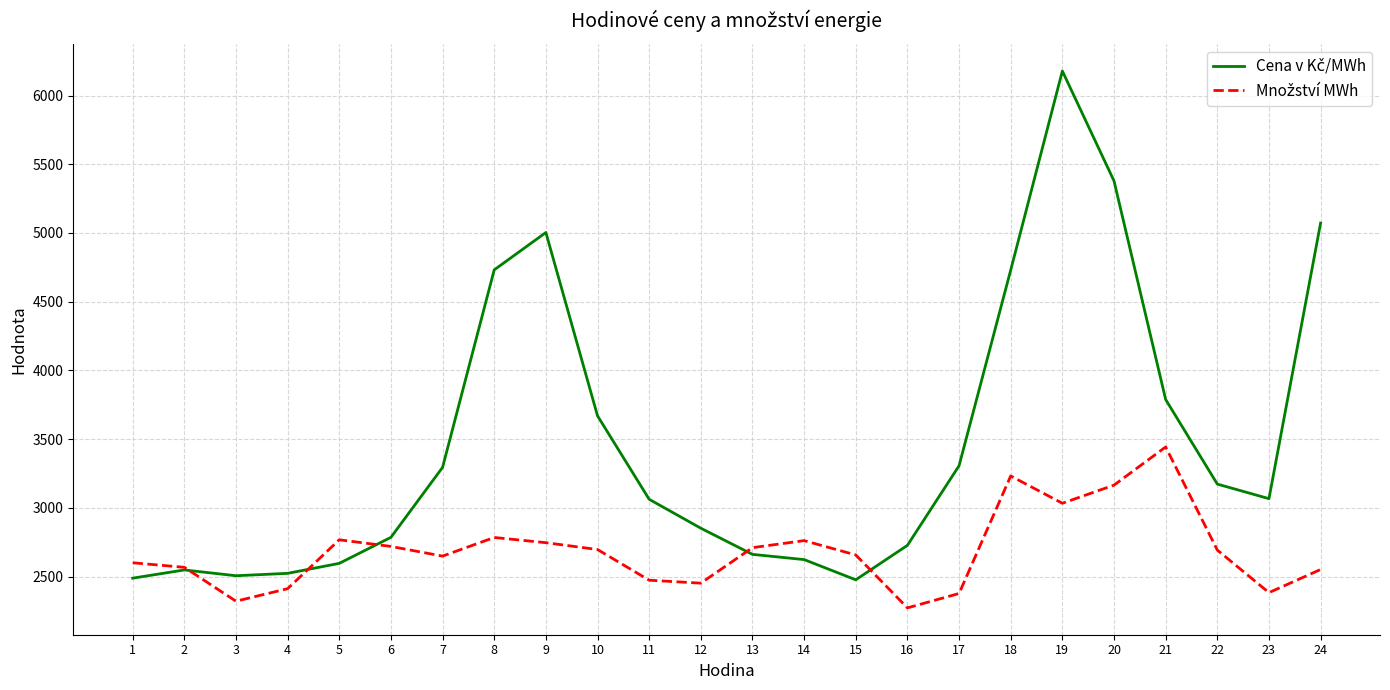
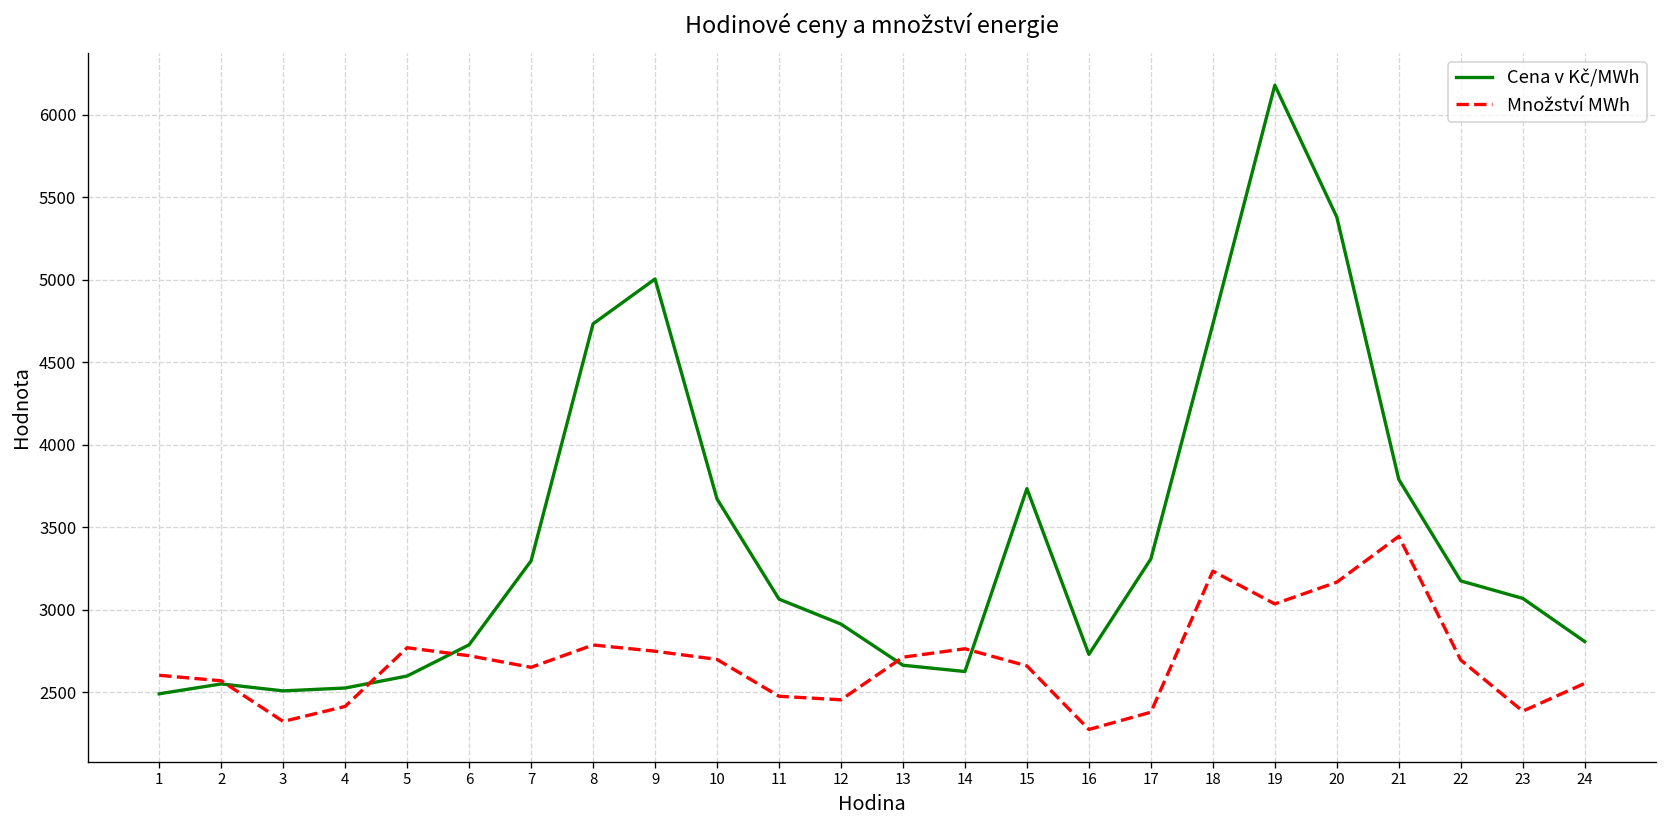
  {
    "Cena v Kč/MWh": {
      "1": 2490,
      "2": 2550,
      "3": 2510,
      "4": 2520,
      "5": 2600,
      "6": 2790,
      "7": 3300,
      "8": 4730,
      "9": 5000,
      "10": 3670,
      "11": 3060,
-     "12": 2850,
+     "12": 2910,
      "13": 2660,
      "14": 2620,
-     "15": 2480,
+     "15": 3730,
      "16": 2730,
      "17": 3310,
      "18": 4730,
      "19": 6180,
      "20": 5380,
      "21": 3790,
      "22": 3170,
      "23": 3070,
-     "24": 5070
+     "24": 2810
    },
    "Množství MWh": {
      "1": 2600,
      "2": 2570,
      "3": 2320,
      "4": 2410,
      "5": 2770,
      "6": 2720,
      "7": 2650,
      "8": 2790,
      "9": 2750,
      "10": 2700,
      "11": 2470,
      "12": 2450,
      "13": 2710,
      "14": 2760,
      "15": 2660,
      "16": 2270,
      "17": 2380,
      "18": 3230,
      "19": 3030,
      "20": 3170,
      "21": 3440,
      "22": 2690,
      "23": 2380,
      "24": 2550
    }
  }
